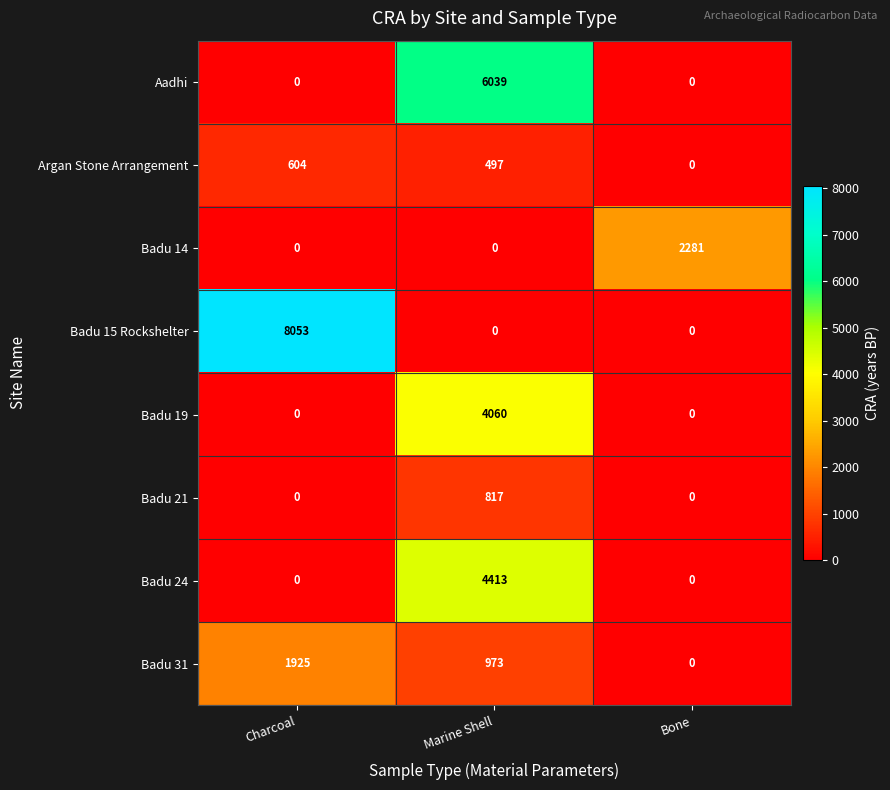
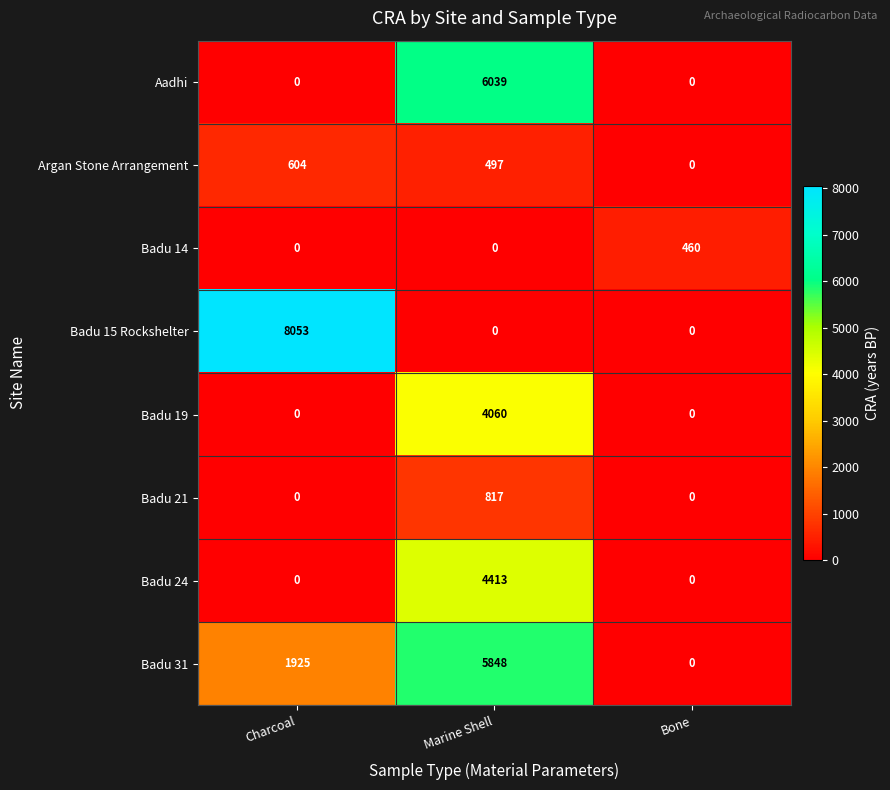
  {
    "Aadhi": {
      "Charcoal": 0,
      "Marine Shell": 6039,
      "Bone": 0
    },
    "Argan Stone Arrangement": {
      "Charcoal": 604,
      "Marine Shell": 497,
      "Bone": 0
    },
    "Badu 14": {
      "Charcoal": 0,
      "Marine Shell": 0,
-     "Bone": 2281
+     "Bone": 460
    },
    "Badu 15 Rockshelter": {
      "Charcoal": 8053,
      "Marine Shell": 0,
      "Bone": 0
    },
    "Badu 19": {
      "Charcoal": 0,
      "Marine Shell": 4060,
      "Bone": 0
    },
    "Badu 21": {
      "Charcoal": 0,
      "Marine Shell": 817,
      "Bone": 0
    },
    "Badu 24": {
      "Charcoal": 0,
      "Marine Shell": 4413,
      "Bone": 0
    },
    "Badu 31": {
      "Charcoal": 1925,
-     "Marine Shell": 973,
+     "Marine Shell": 5848,
      "Bone": 0
    }
  }
